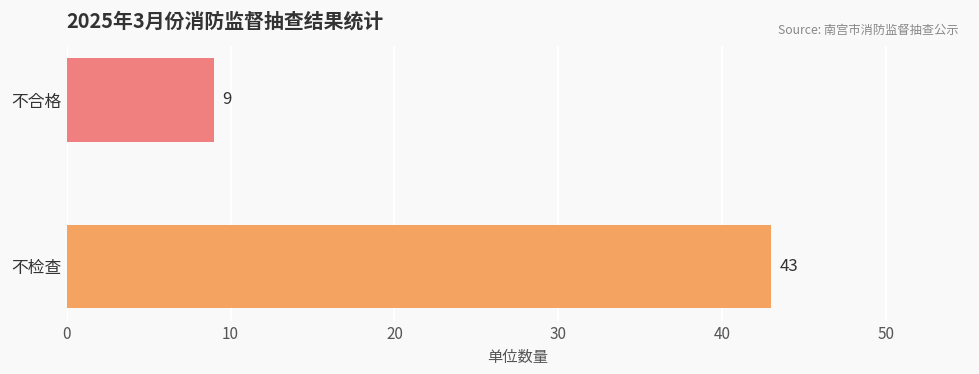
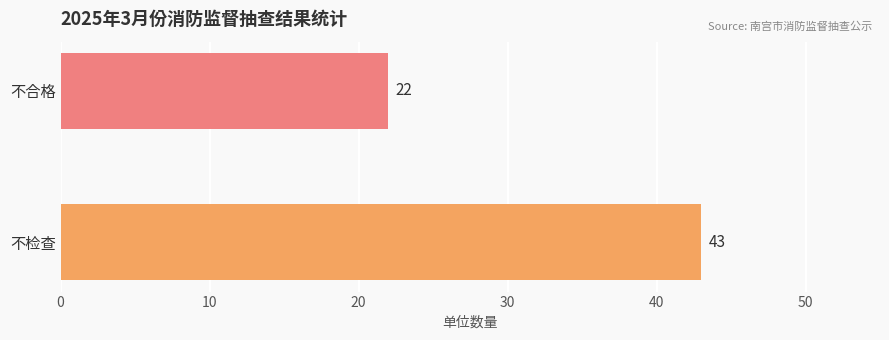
  {
-   "不合格": 9,
+   "不合格": 22,
    "不检查": 43
  }
